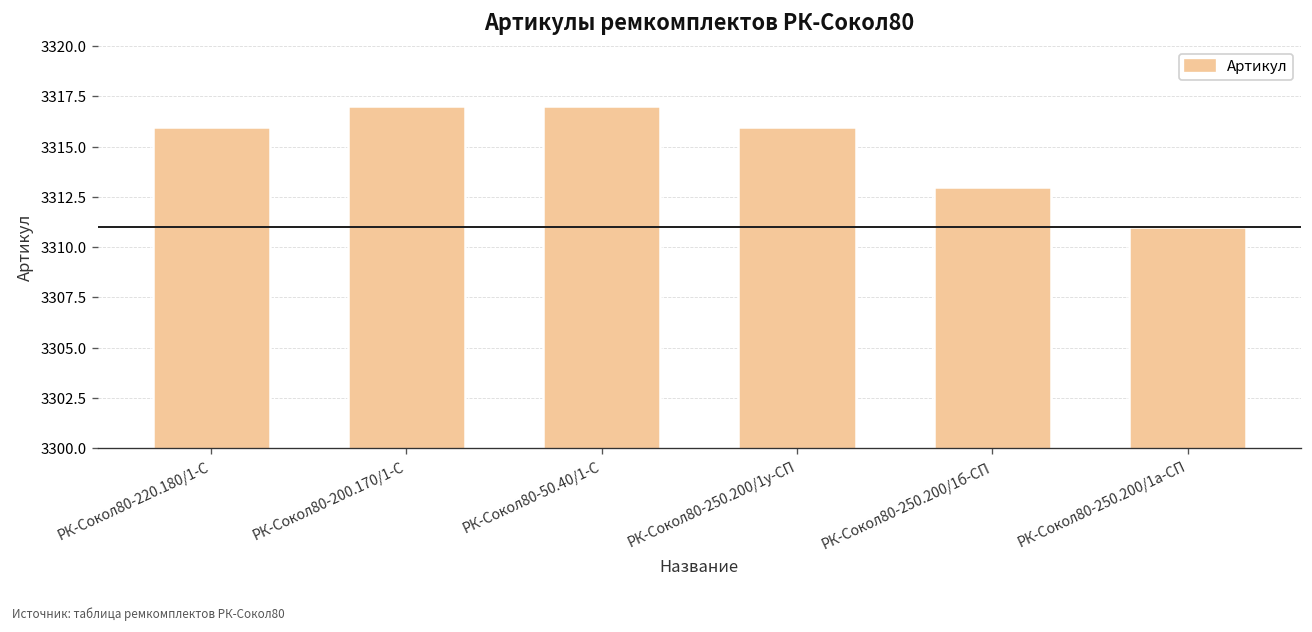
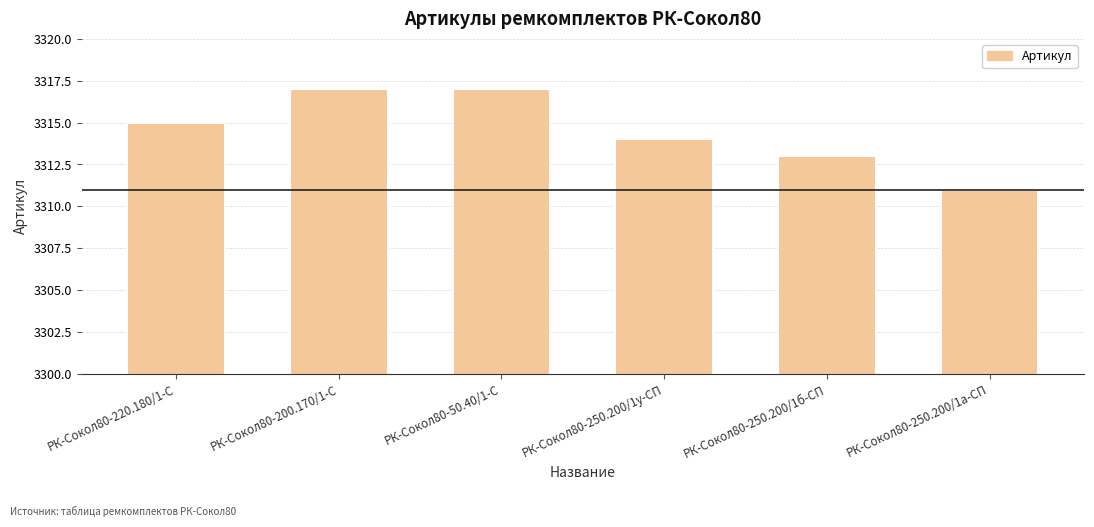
  {
-   "РК-Сокол80-220.180/1-С": 3316,
+   "РК-Сокол80-220.180/1-С": 3315,
    "РК-Сокол80-200.170/1-С": 3317,
    "РК-Сокол80-50.40/1-С": 3317,
-   "РК-Сокол80-250.200/1у-СП": 3316,
+   "РК-Сокол80-250.200/1у-СП": 3314,
    "РК-Сокол80-250.200/1б-СП": 3313,
    "РК-Сокол80-250.200/1а-СП": 3311
  }
